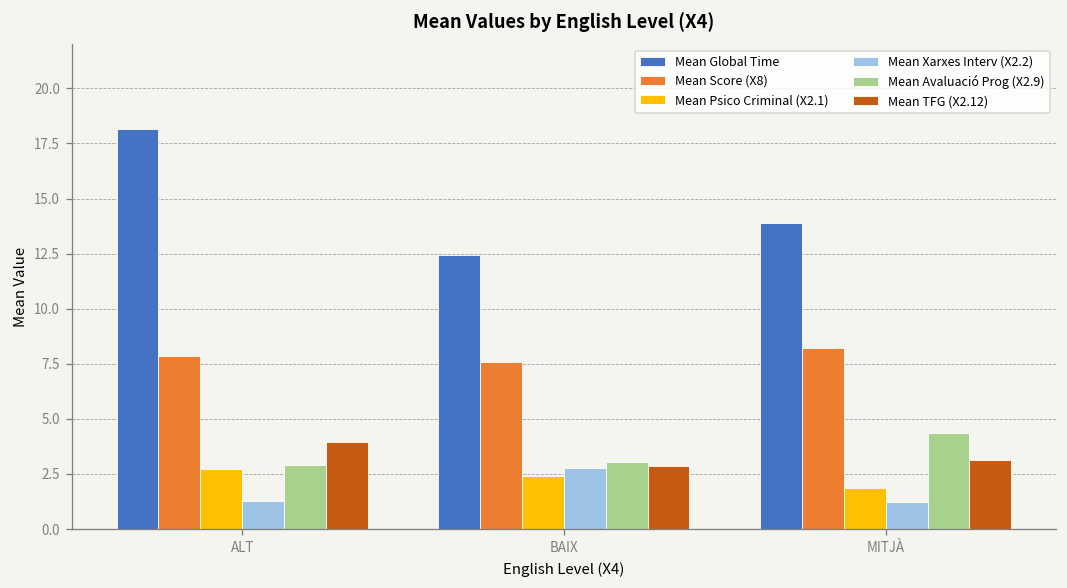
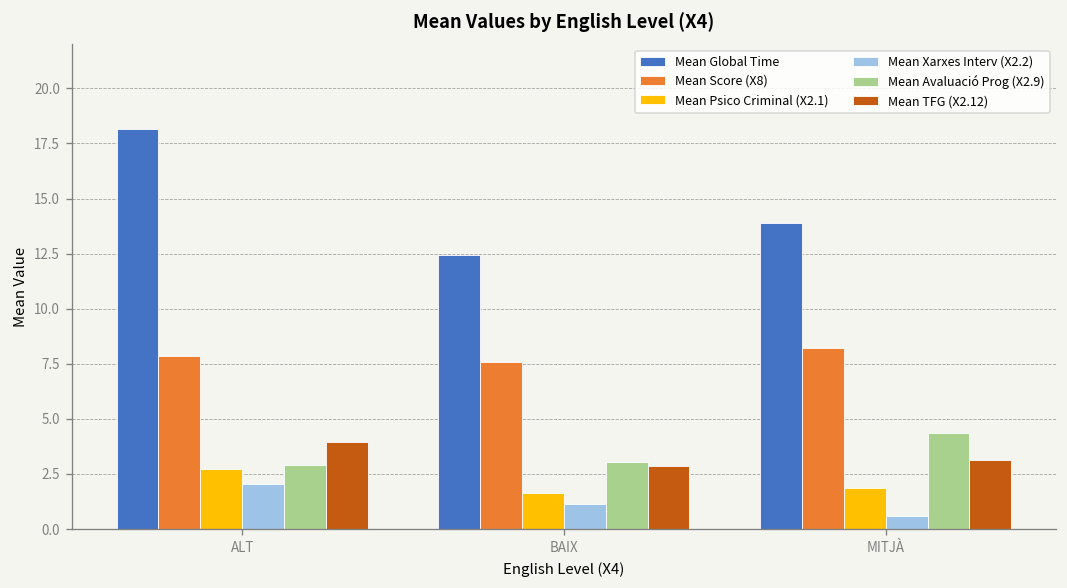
  {
    "Mean Global Time": {
      "ALT": 18.2,
      "BAIX": 12.4,
      "MITJÀ": 13.9
    },
    "Mean Score (X8)": {
      "ALT": 7.9,
      "BAIX": 7.6,
      "MITJÀ": 8.2
    },
    "Mean Psico Criminal (X2.1)": {
      "ALT": 2.7,
-     "BAIX": 2.4,
+     "BAIX": 1.6,
      "MITJÀ": 1.9
    },
    "Mean Xarxes Interv (X2.2)": {
-     "ALT": 1.3,
-     "BAIX": 2.8,
-     "MITJÀ": 1.3
+     "ALT": 2.1,
+     "BAIX": 1.1,
+     "MITJÀ": 0.6
    },
    "Mean Avaluació Prog (X2.9)": {
      "ALT": 2.9,
      "BAIX": 3.0,
      "MITJÀ": 4.4
    },
    "Mean TFG (X2.12)": {
      "ALT": 3.9,
      "BAIX": 2.9,
      "MITJÀ": 3.1
    }
  }
